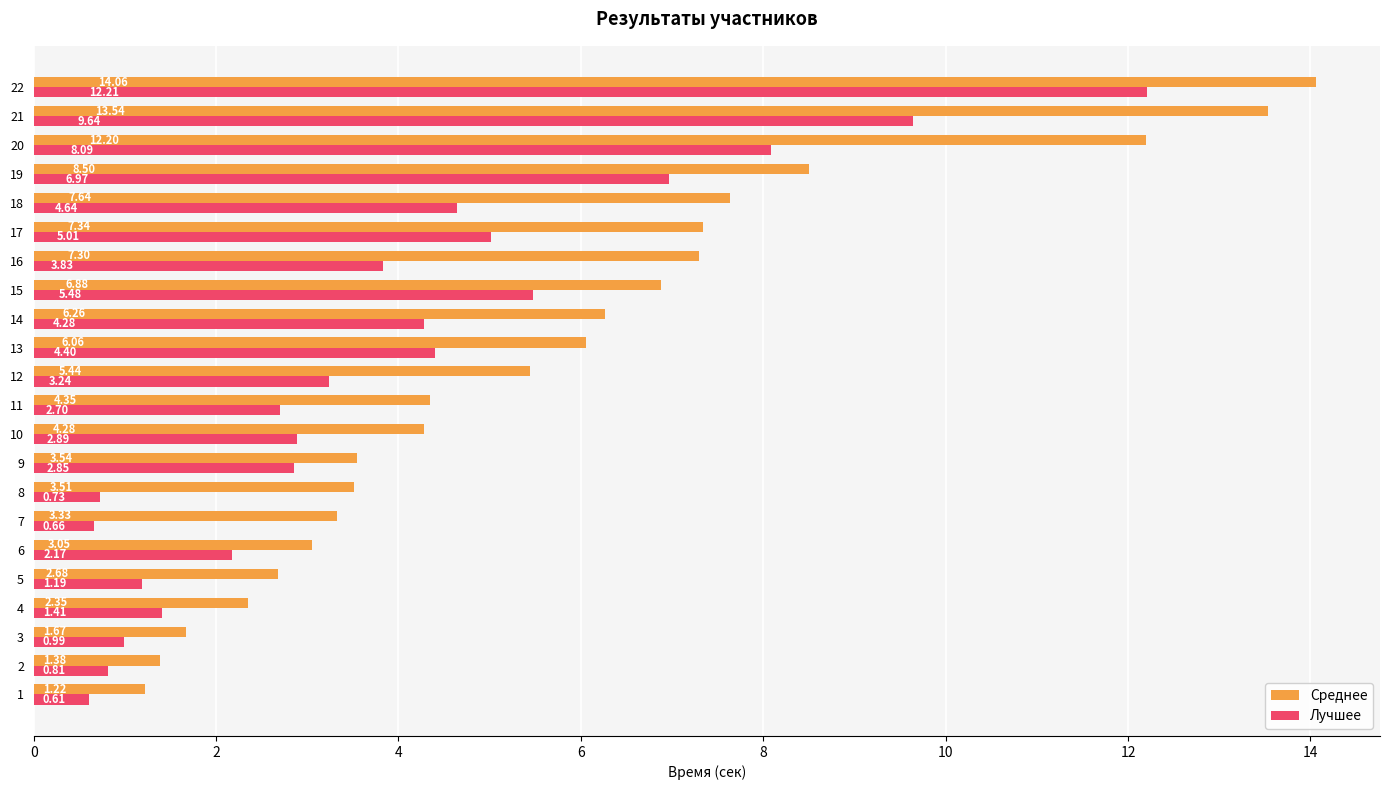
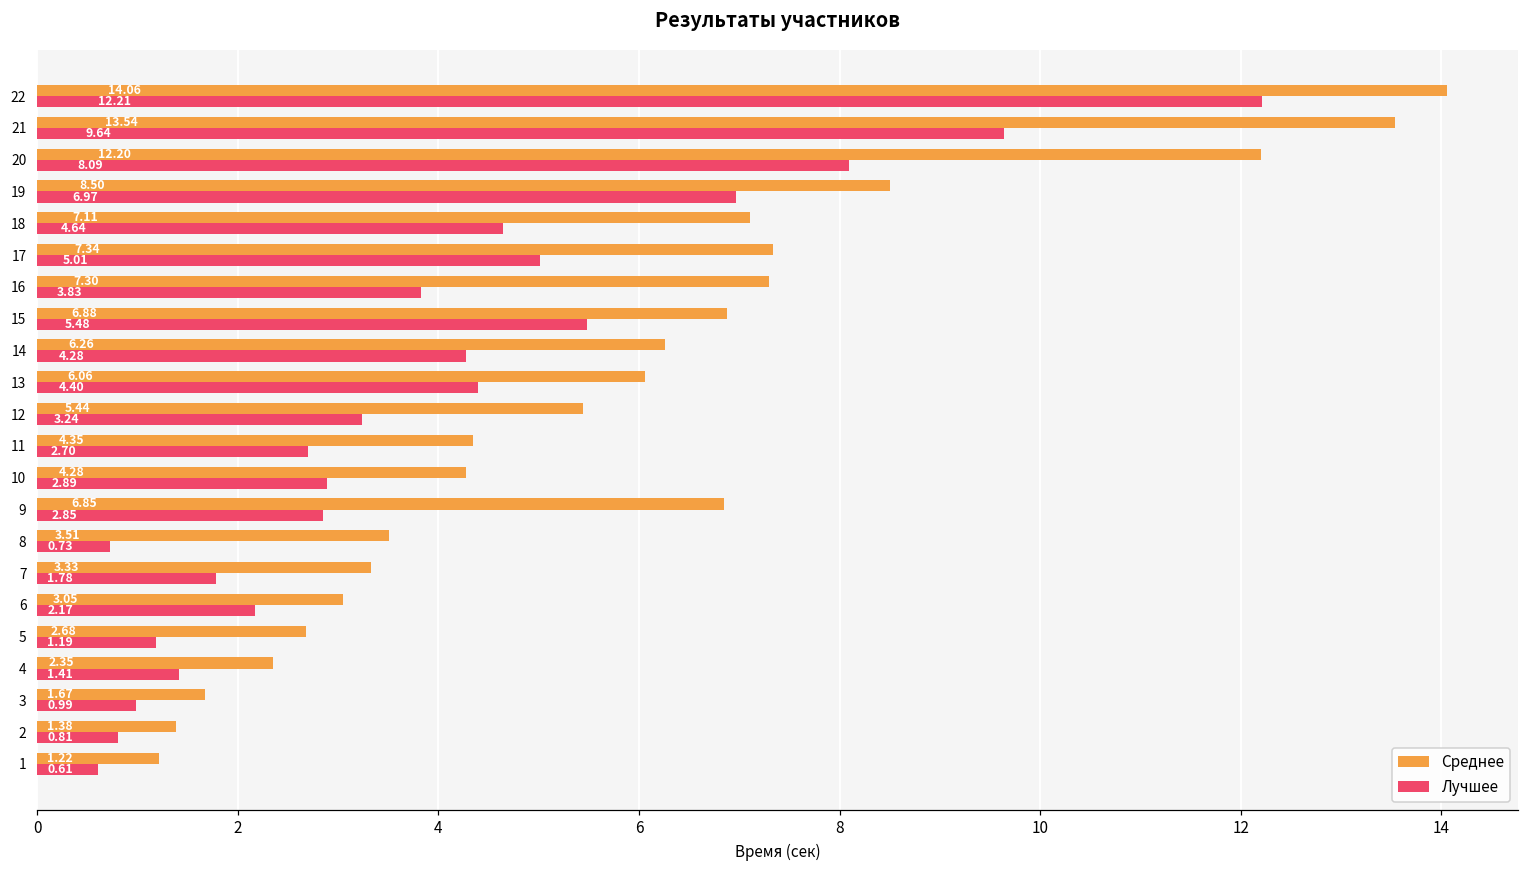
  {
    "Среднее": {
      "21": 13.54,
      "20": 12.20,
-     "18": 7.64,
+     "18": 7.11,
      "17": 7.34,
      "16": 7.30,
      "14": 6.26,
      "12": 5.44,
-     "9": 3.54,
+     "9": 6.85,
      "8": 3.51
    },
    "Лучшее": {
      "21": 9.64,
      "20": 8.09,
      "18": 4.64,
      "17": 5.01,
      "16": 3.83,
      "14": 4.28,
      "13": 4.40,
      "12": 3.24,
      "9": 2.85,
-     "7": 0.66
+     "7": 1.78
    }
  }
